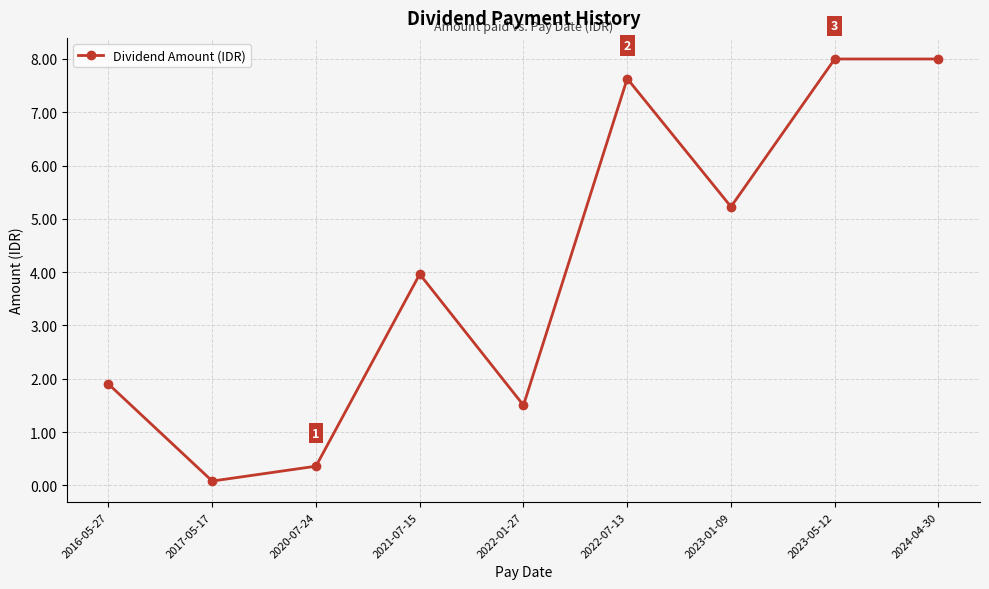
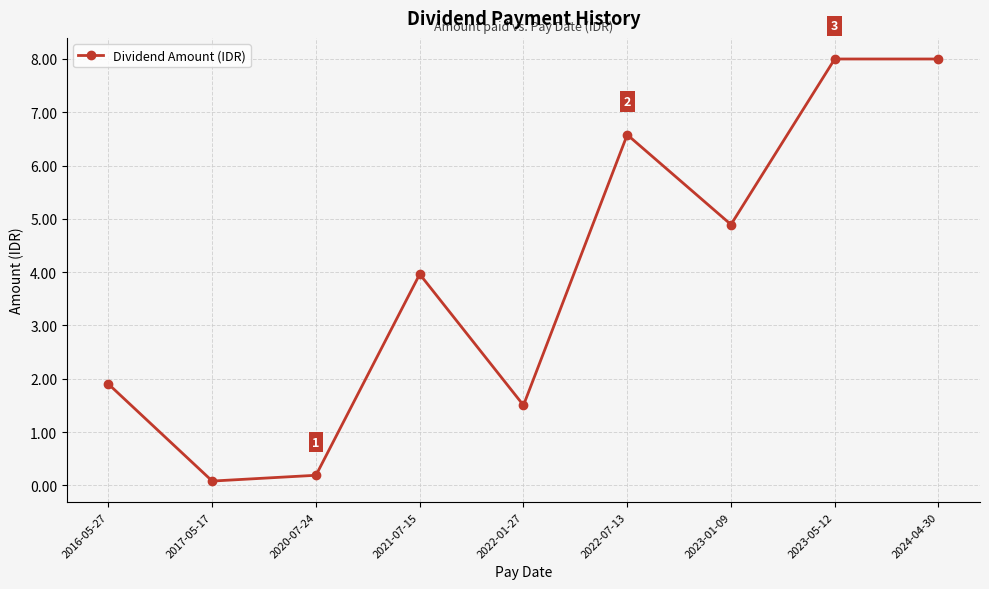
  {
    "2016-05-27": 1.9,
    "2017-05-17": 0.1,
-   "2020-07-24": 0.4,
+   "2020-07-24": 0.2,
    "2021-07-15": 4.0,
    "2022-01-27": 1.5,
-   "2022-07-13": 7.6,
-   "2023-01-09": 5.2,
+   "2022-07-13": 6.6,
+   "2023-01-09": 4.9,
    "2023-05-12": 8.0,
    "2024-04-30": 8.0
  }
